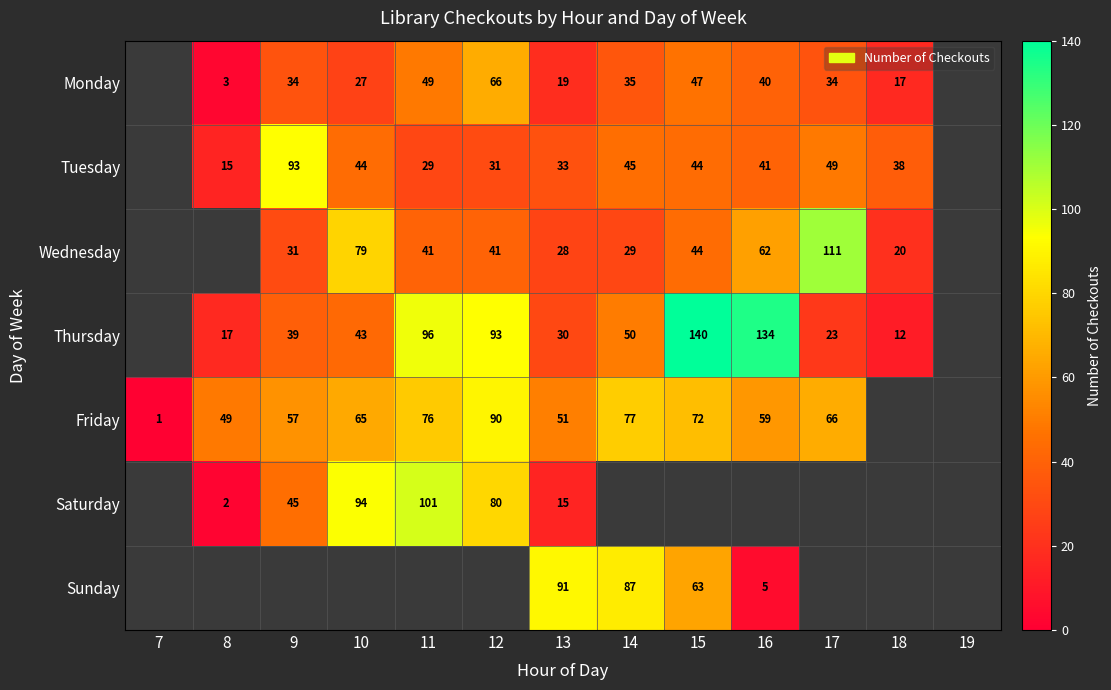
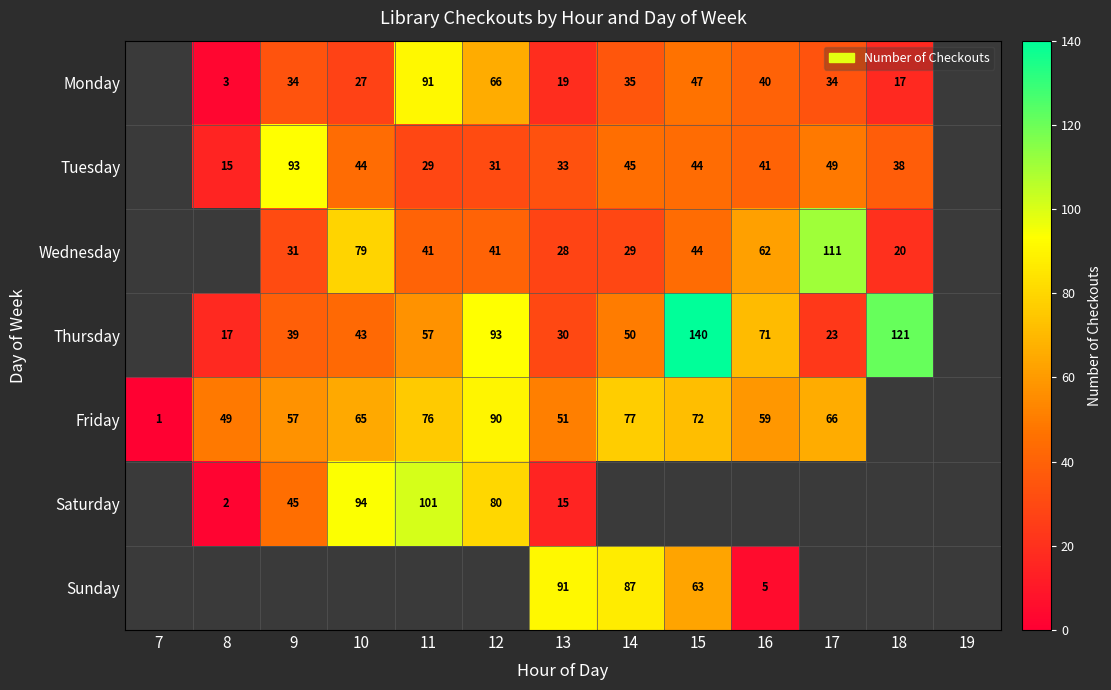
  {
    "Monday": {
      "8": 3,
      "9": 34,
      "10": 27,
-     "11": 49,
+     "11": 91,
      "12": 66,
      "13": 19,
      "14": 35,
      "15": 47,
      "16": 40,
      "17": 34,
      "18": 17
    },
    "Tuesday": {
      "8": 15,
      "9": 93,
      "10": 44,
      "11": 29,
      "12": 31,
      "13": 33,
      "14": 45,
      "15": 44,
      "16": 41,
      "17": 49,
      "18": 38
    },
    "Wednesday": {
      "9": 31,
      "10": 79,
      "11": 41,
      "12": 41,
      "13": 28,
      "14": 29,
      "15": 44,
      "16": 62,
      "17": 111,
      "18": 20
    },
    "Thursday": {
      "8": 17,
      "9": 39,
      "10": 43,
-     "11": 96,
+     "11": 57,
      "12": 93,
      "13": 30,
      "14": 50,
      "15": 140,
-     "16": 134,
+     "16": 71,
      "17": 23,
-     "18": 12
+     "18": 121
    },
    "Friday": {
      "7": 1,
      "8": 49,
      "9": 57,
      "10": 65,
      "11": 76,
      "12": 90,
      "13": 51,
      "14": 77,
      "15": 72,
      "16": 59,
      "17": 66
    },
    "Saturday": {
      "8": 2,
      "9": 45,
      "10": 94,
      "11": 101,
      "12": 80,
      "13": 15
    },
    "Sunday": {
      "13": 91,
      "14": 87,
      "15": 63,
      "16": 5
    }
  }
